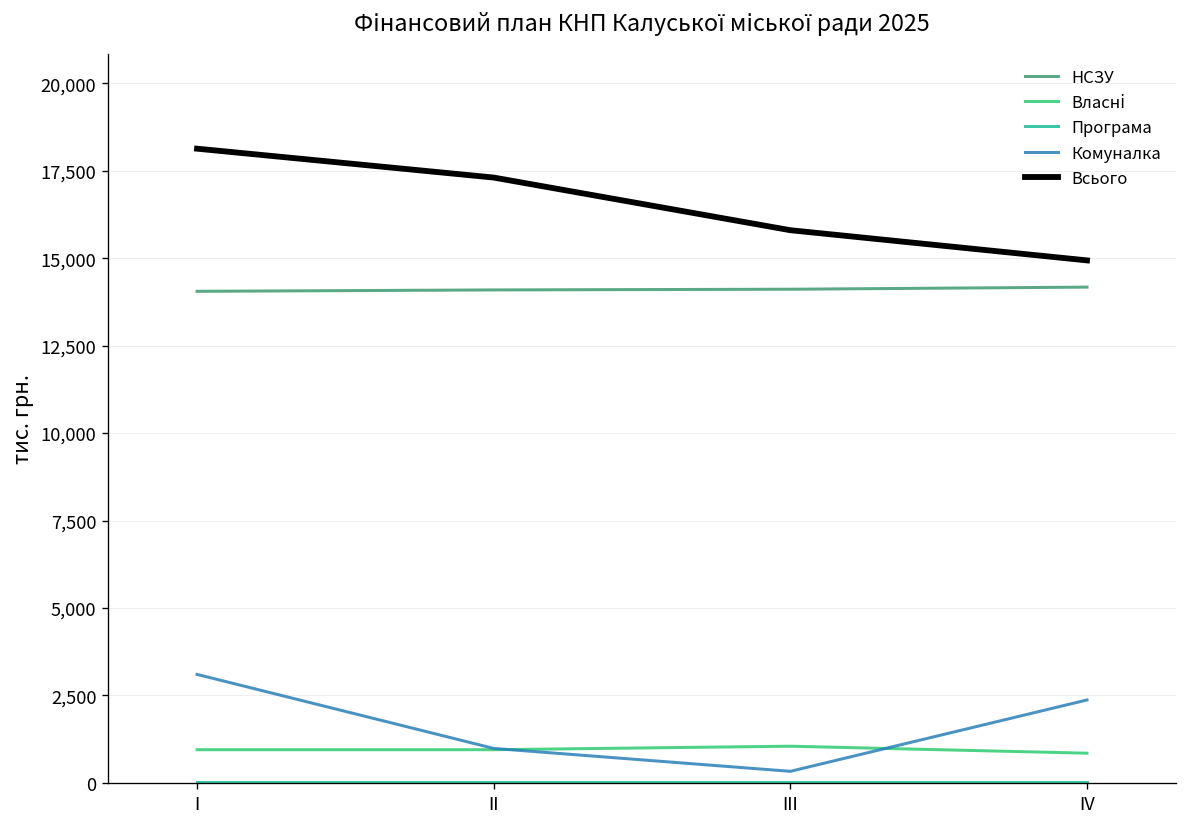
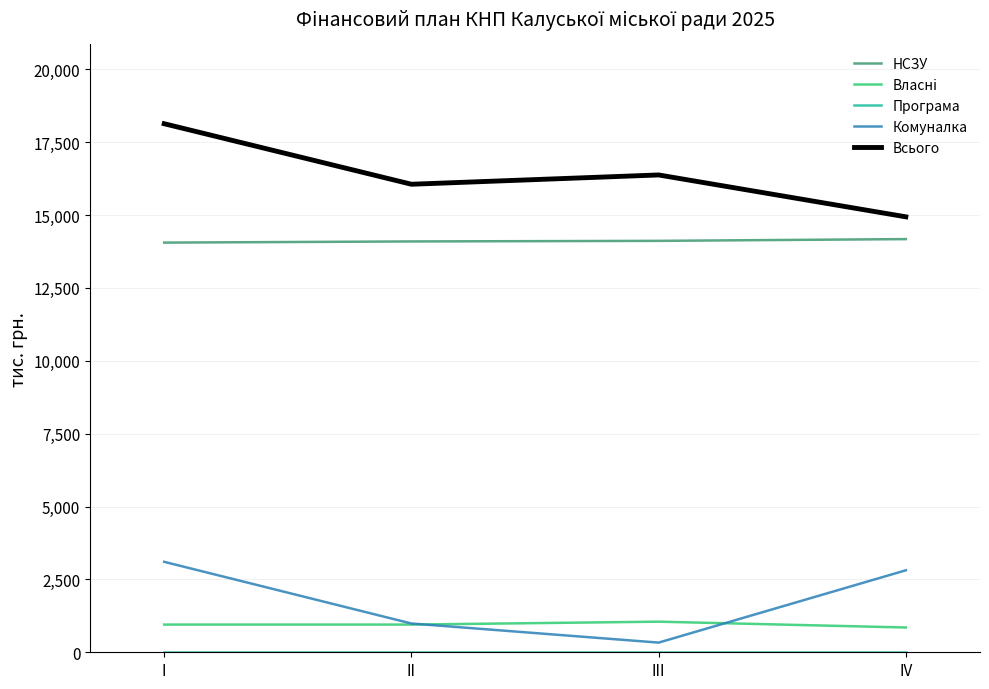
  {
    "Комуналка": {
      "І": "3,100",
      "ІІІ": "300",
-     "ІV": "2,400"
+     "ІV": "2,800"
    },
    "Всього": {
      "І": "18,100",
-     "ІІ": "17,300",
-     "ІІІ": "15,800",
+     "ІІ": "16,100",
+     "ІІІ": "16,400",
      "ІV": "14,900"
    }
  }
